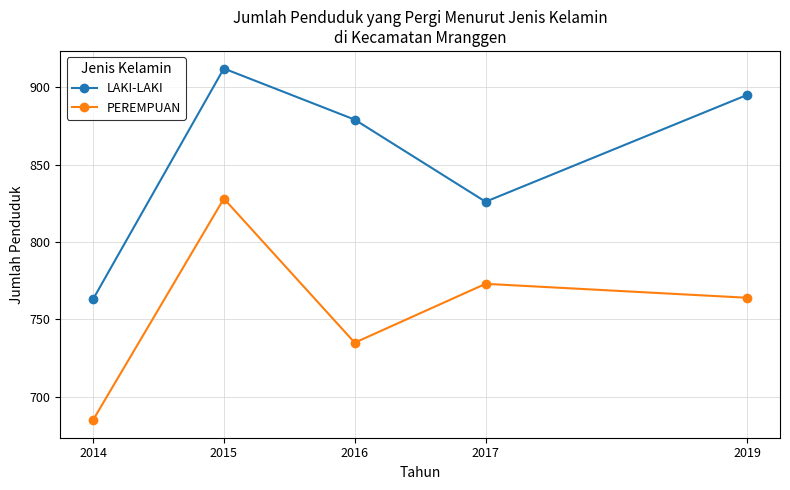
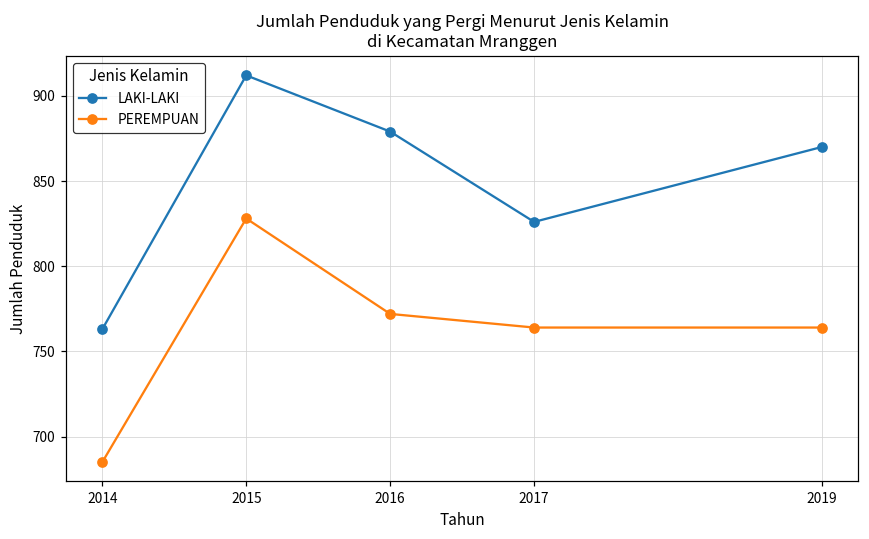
  {
    "LAKI-LAKI": {
      "2014": 763,
      "2015": 912,
      "2016": 879,
      "2017": 826,
-     "2019": 895
+     "2019": 870
    },
    "PEREMPUAN": {
      "2014": 685,
      "2015": 828,
-     "2016": 735,
-     "2017": 773,
+     "2016": 772,
+     "2017": 764,
      "2019": 764
    }
  }
